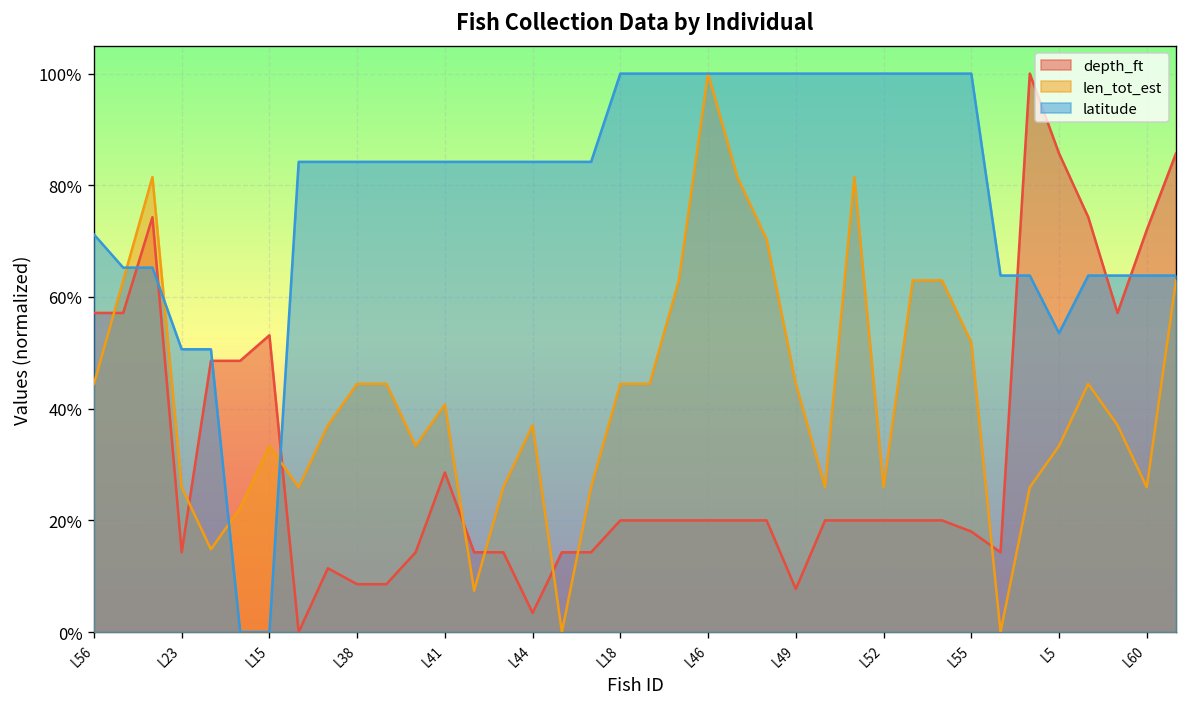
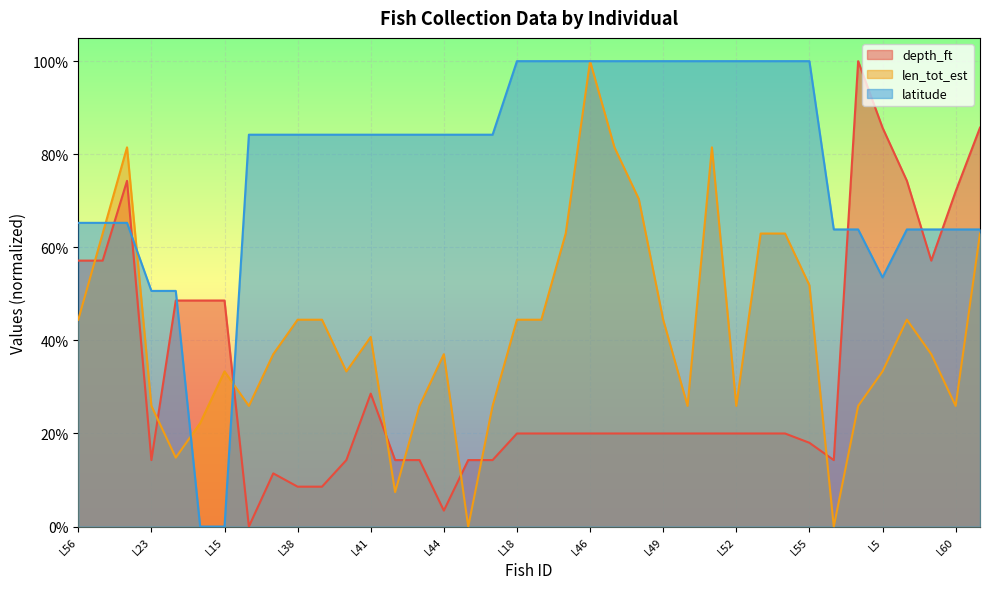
  {
    "depth_ft": {
      "L56": "57%",
      "L23": "14%",
-     "L15": "53%",
+     "L15": "49%",
      "L38": "9%",
      "L41": "29%",
      "L44": "3%",
      "L18": "20%",
      "L46": "20%",
-     "L49": "8%",
+     "L49": "20%",
      "L52": "20%",
      "L55": "18%",
      "L5": "86%",
      "L60": "72%"
    },
    "len_tot_est": {
      "L56": "44%",
      "L23": "26%",
      "L15": "33%",
      "L38": "44%",
      "L41": "41%",
      "L44": "37%",
      "L18": "44%",
      "L49": "44%",
      "L52": "26%",
      "L55": "52%",
      "L5": "33%",
      "L60": "26%"
    },
    "latitude": {
-     "L56": "71%",
+     "L56": "65%",
      "L23": "51%",
      "L15": "0%",
      "L38": "84%",
      "L41": "84%",
      "L44": "84%",
      "L18": "100%",
      "L49": "100%",
      "L52": "100%",
      "L55": "100%",
      "L5": "54%",
      "L60": "64%"
    }
  }
